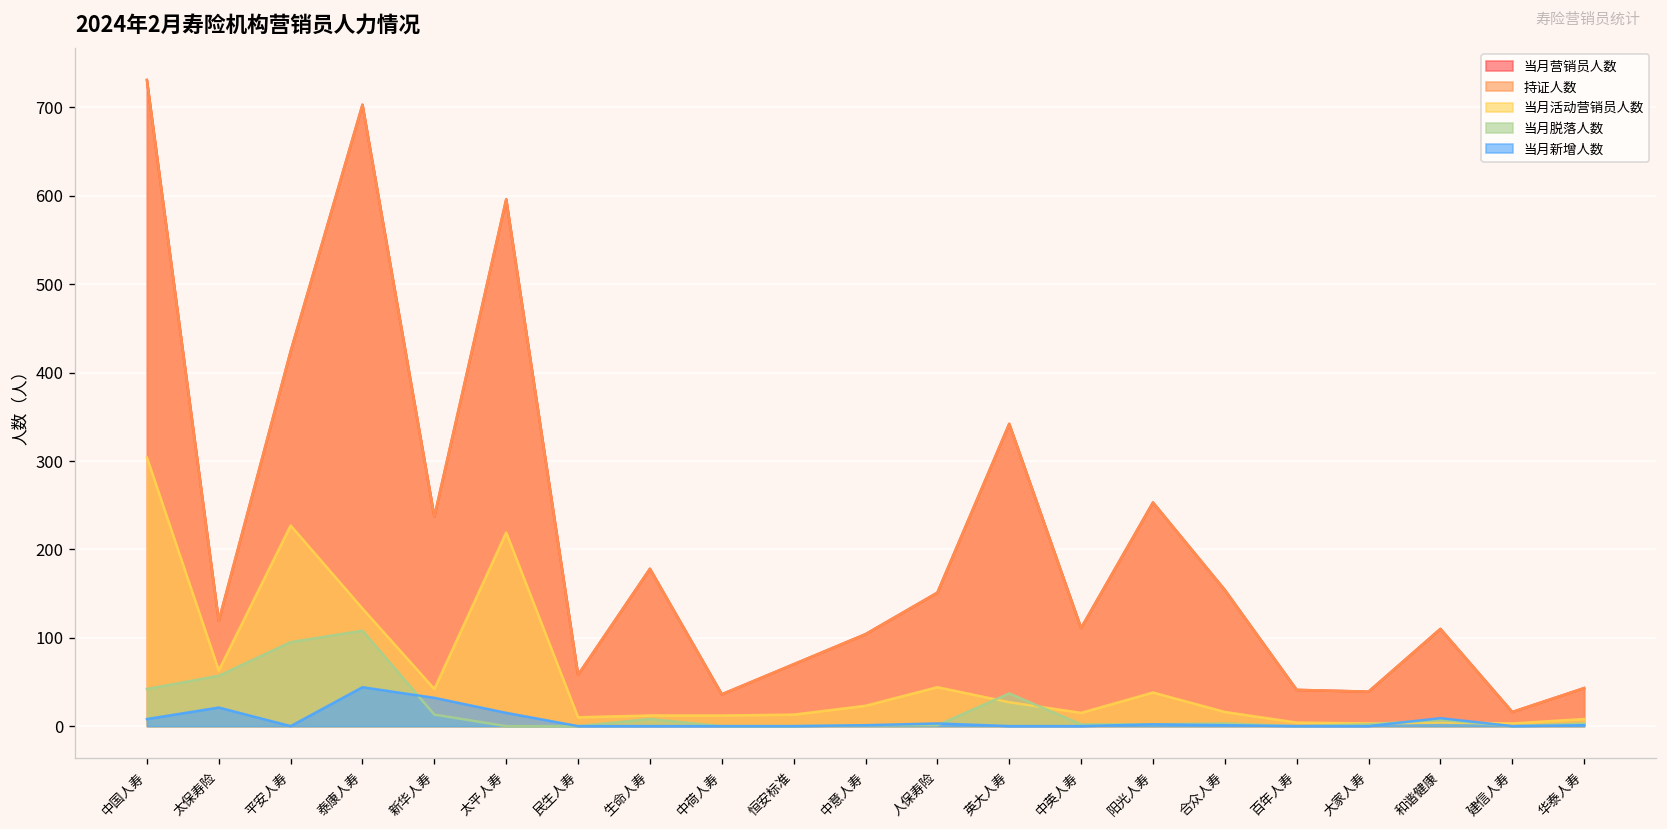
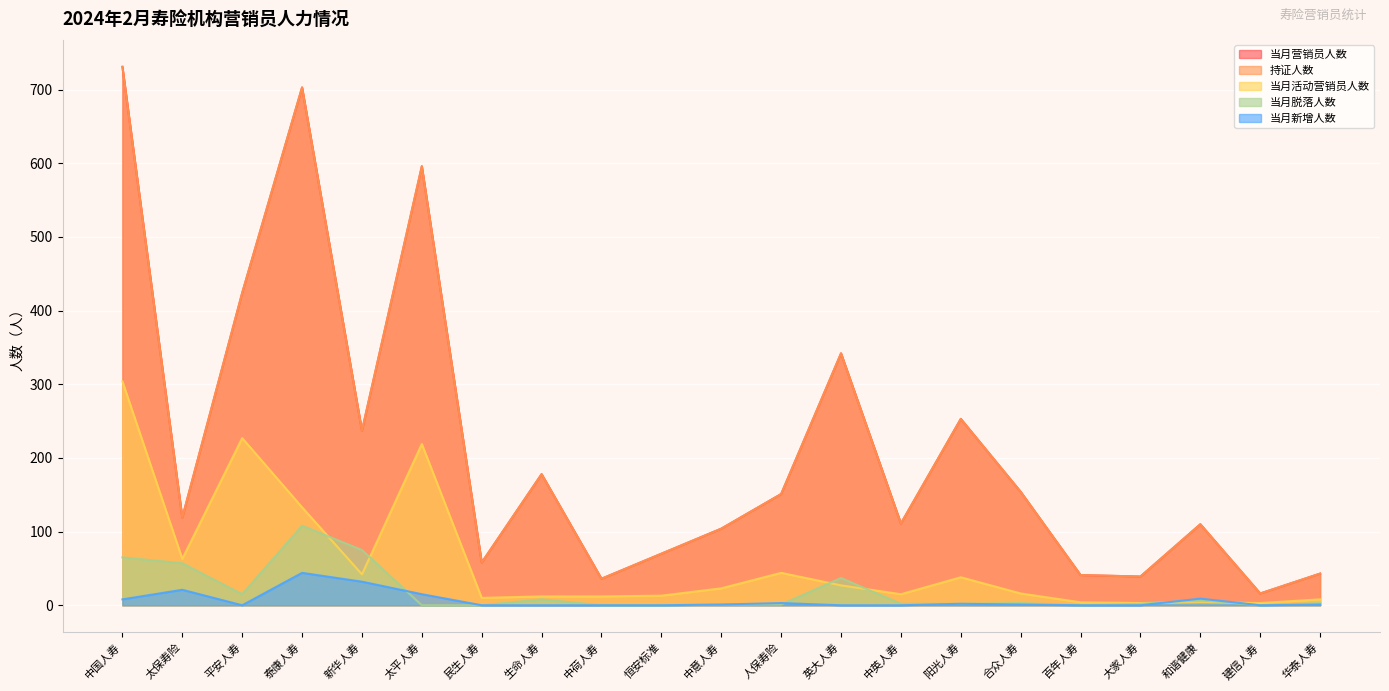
  {
    "当月脱落人数": {
-     "中国人寿": 40,
+     "中国人寿": 70,
      "太保寿险": 60,
-     "平安人寿": 100,
+     "平安人寿": 20,
      "泰康人寿": 110,
-     "新华人寿": 10,
+     "新华人寿": 80,
      "太平人寿": 0,
      "生命人寿": 10,
      "英大人寿": 40
    },
    "当月新增人数": {
      "中国人寿": 10,
      "太保寿险": 20,
      "平安人寿": 0,
      "泰康人寿": 40,
      "新华人寿": 30,
      "太平人寿": 20,
      "生命人寿": 0,
      "英大人寿": 0
    }
  }
